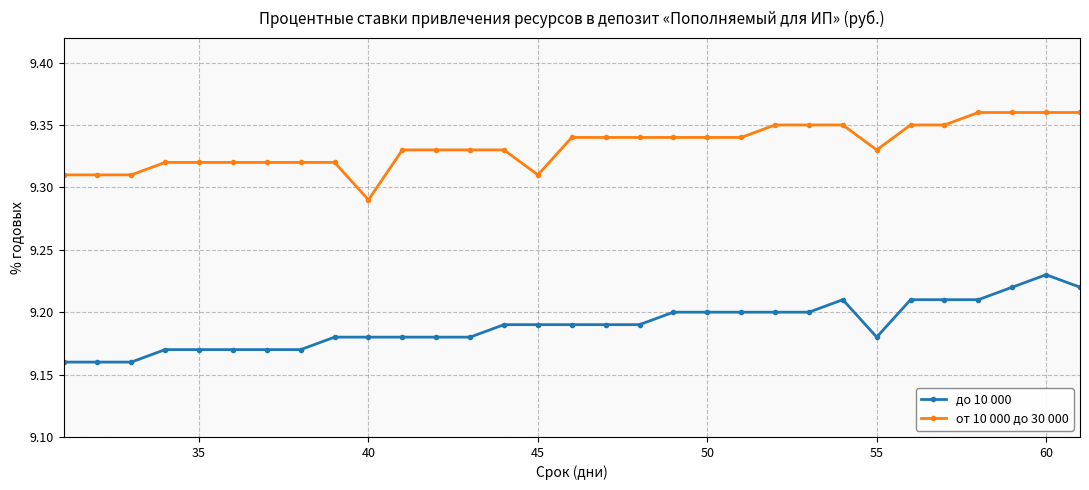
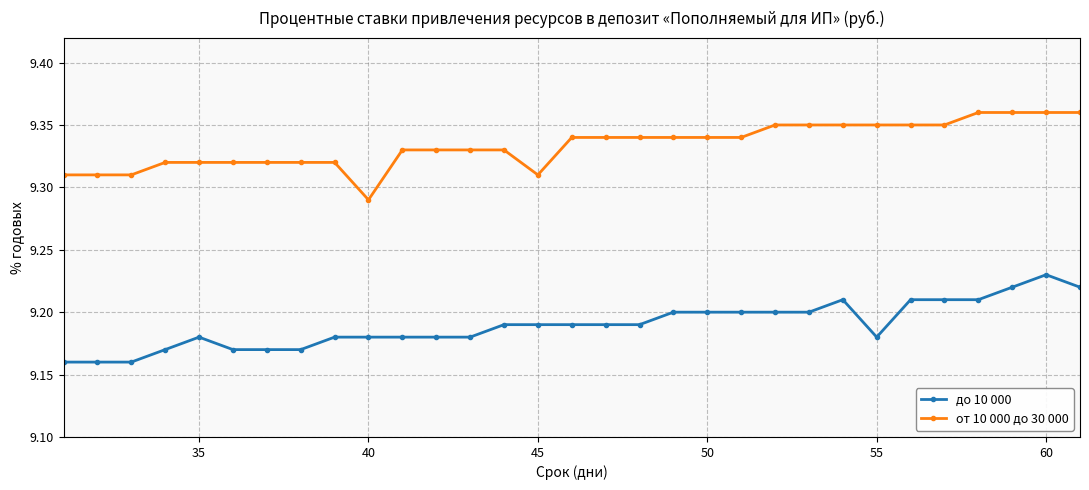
  {
    "до 10 000": {
-     "35": 9.17,
+     "35": 9.18,
      "40": 9.18,
      "45": 9.19,
      "50": 9.20,
      "55": 9.18,
      "60": 9.23
    },
    "от 10 000 до 30 000": {
      "35": 9.32,
      "40": 9.29,
      "45": 9.31,
      "50": 9.34,
-     "55": 9.33,
+     "55": 9.35,
      "60": 9.36
    }
  }
